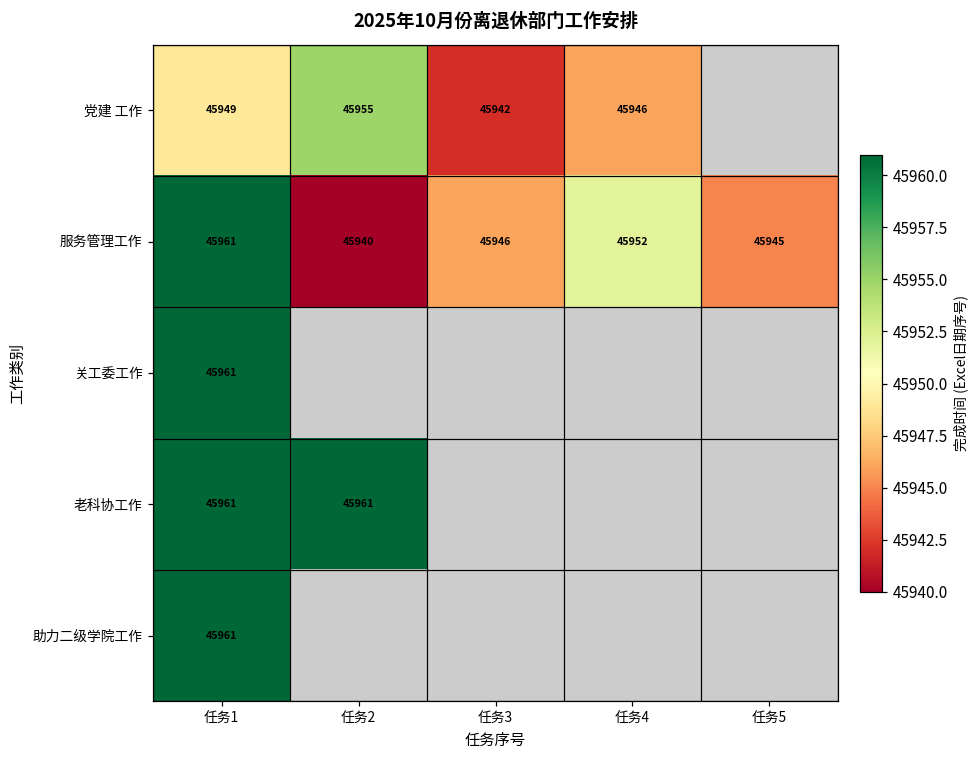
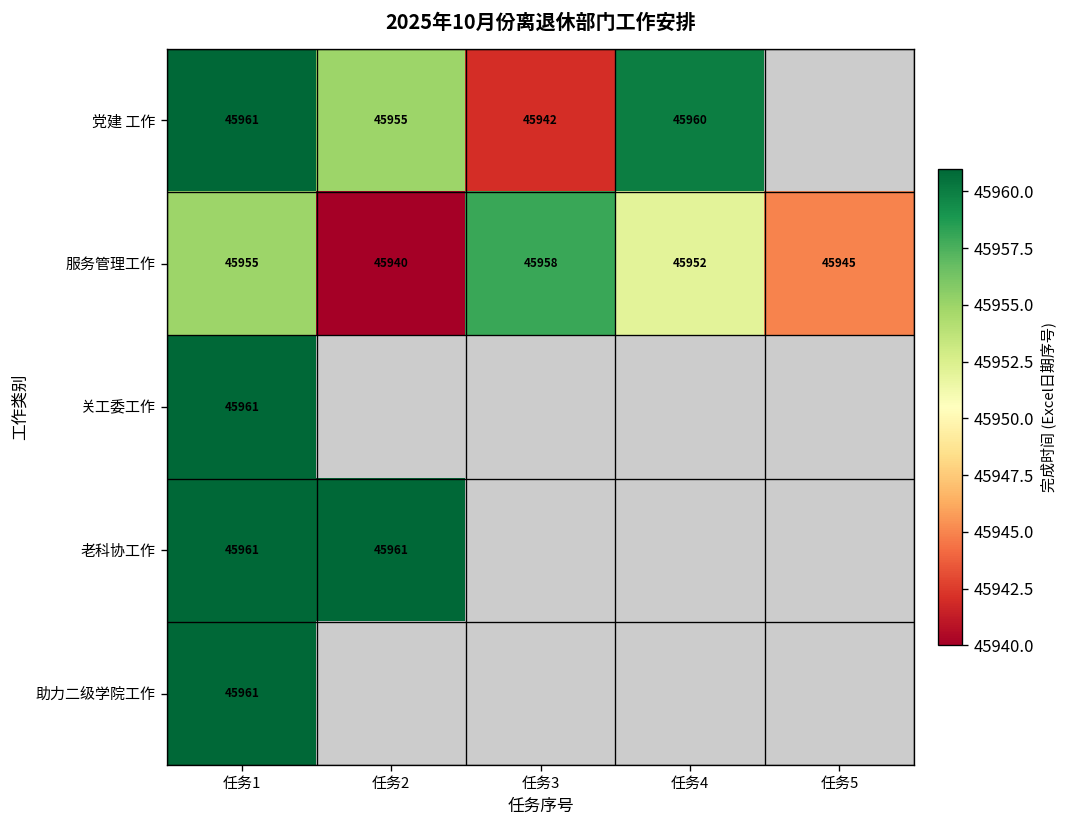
  {
    "党建 工作": {
-     "任务1": 45949,
+     "任务1": 45961,
      "任务2": 45955,
      "任务3": 45942,
-     "任务4": 45946
+     "任务4": 45960
    },
    "服务管理工作": {
-     "任务1": 45961,
+     "任务1": 45955,
      "任务2": 45940,
-     "任务3": 45946,
+     "任务3": 45958,
      "任务4": 45952,
      "任务5": 45945
    },
    "关工委工作": {
      "任务1": 45961
    },
    "老科协工作": {
      "任务1": 45961,
      "任务2": 45961
    },
    "助力二级学院工作": {
      "任务1": 45961
    }
  }
